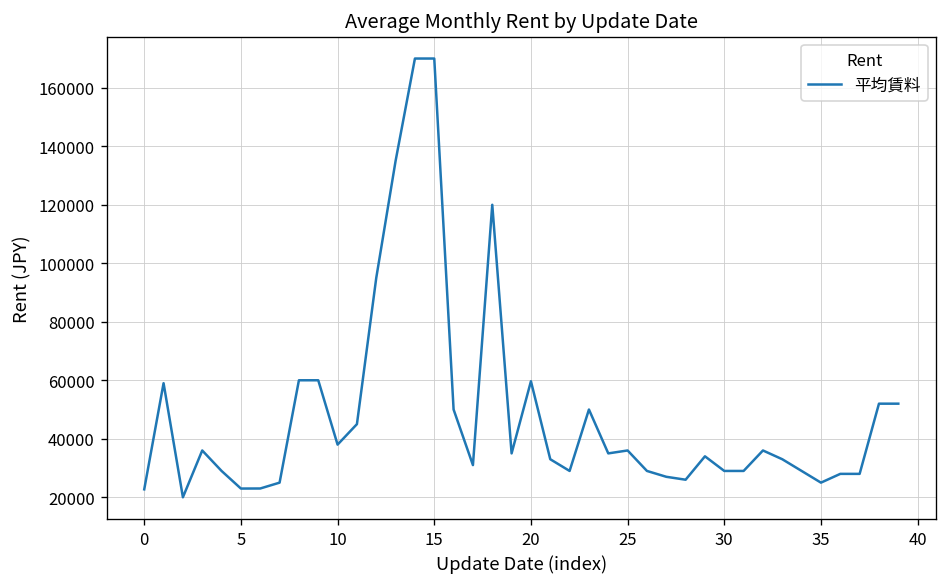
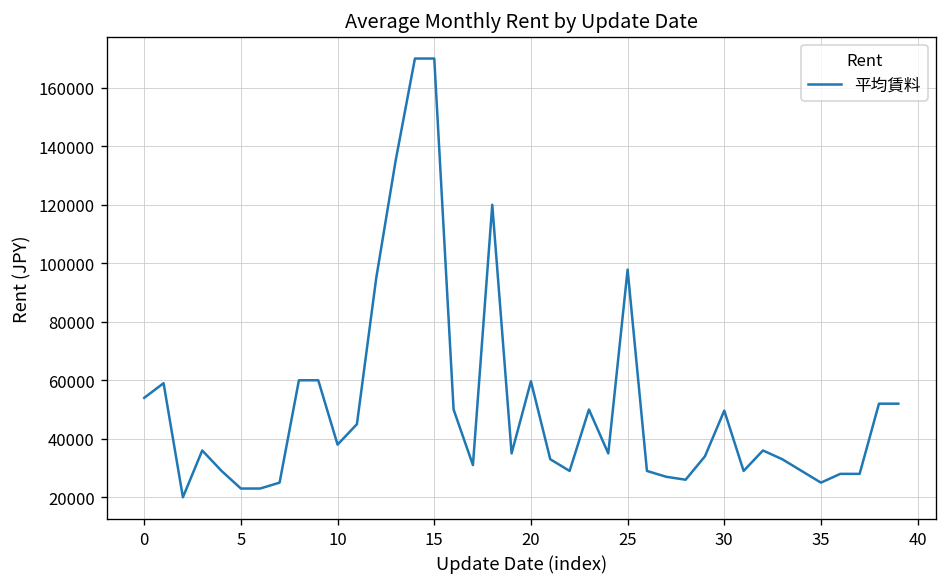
  {
-   "0": 23000,
+   "0": 54000,
    "5": 23000,
    "10": 38000,
    "15": 170000,
    "20": 60000,
-   "25": 36000,
-   "30": 29000,
+   "25": 98000,
+   "30": 50000,
    "35": 25000
  }
